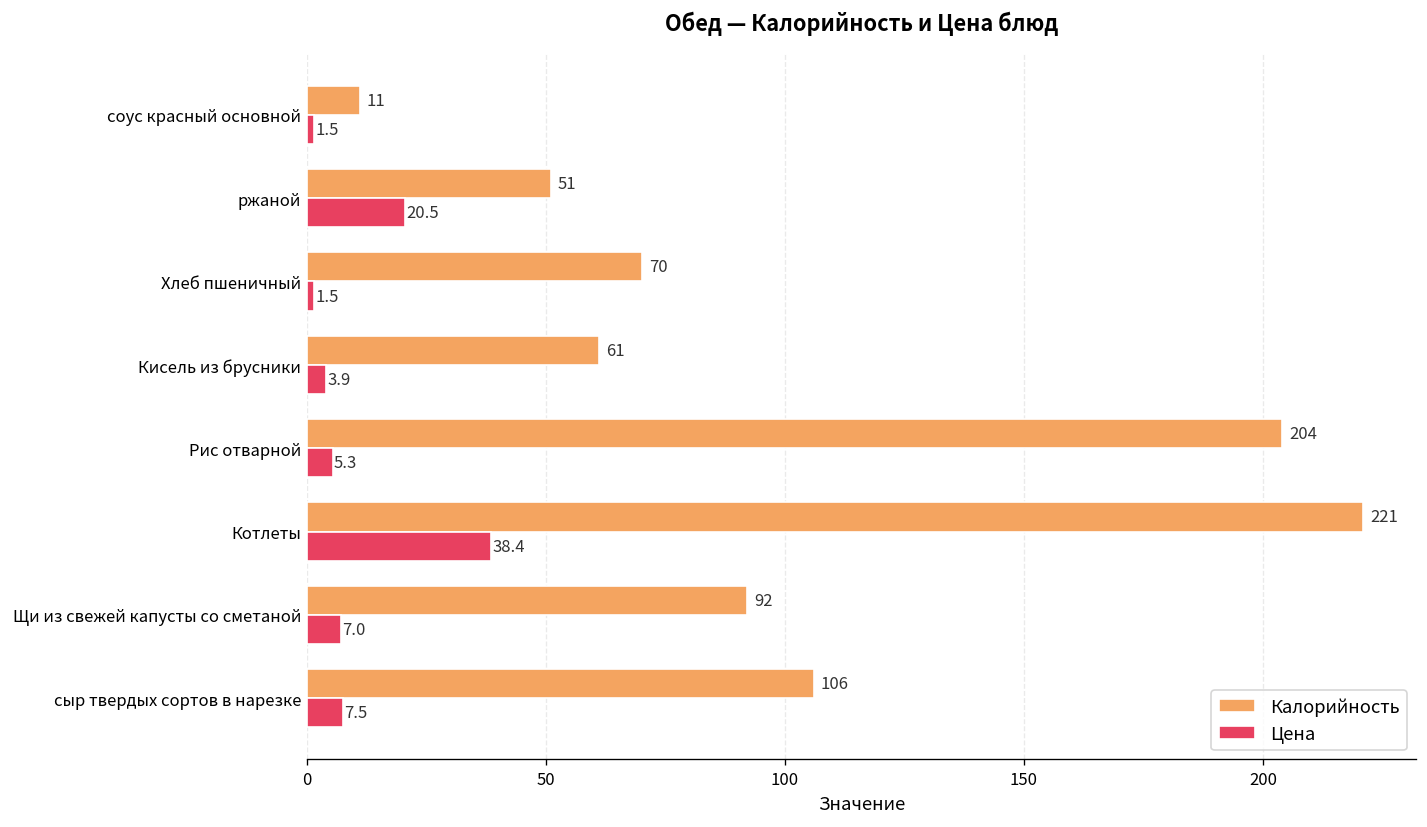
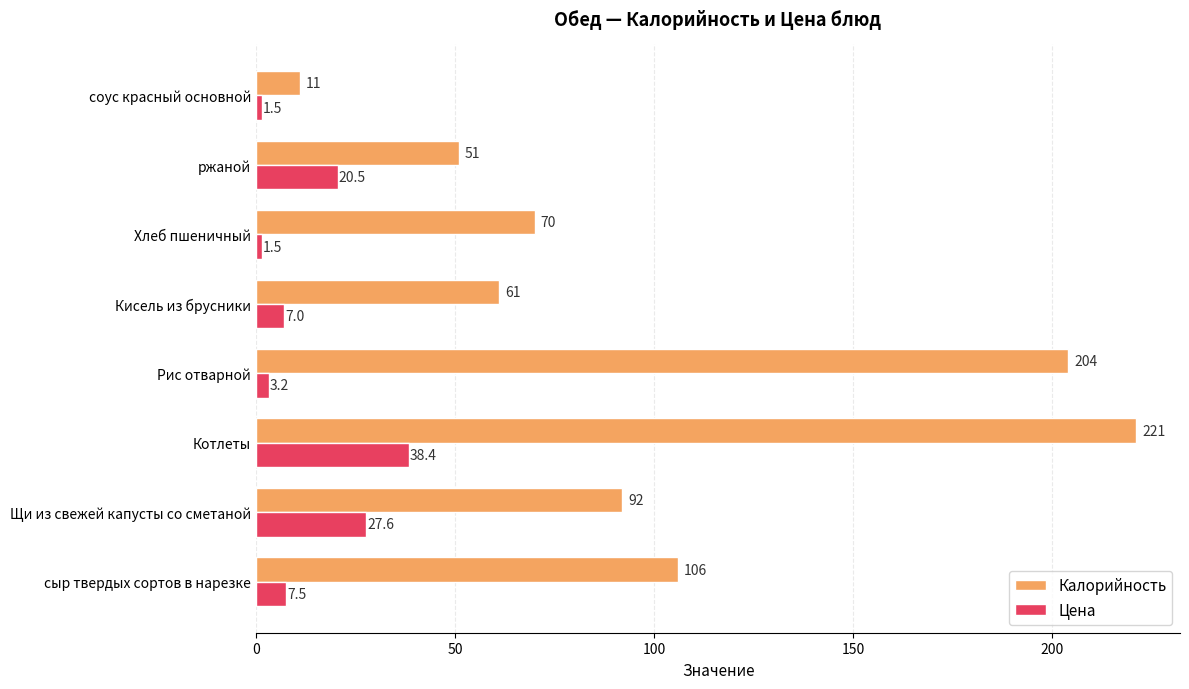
  {
    "Калорийность": {
      "соус красный основной": 11,
      "ржаной": 51,
      "Хлеб пшеничный": 70,
      "Кисель из брусники": 61,
      "Рис отварной": 204,
      "Котлеты": 221,
      "Щи из свежей капусты со сметаной": 92,
      "сыр твердых сортов в нарезке": 106
    },
    "Цена": {
      "соус красный основной": 1.5,
      "ржаной": 20.5,
      "Хлеб пшеничный": 1.5,
-     "Кисель из брусники": 3.9,
-     "Рис отварной": 5.3,
+     "Кисель из брусники": 7.0,
+     "Рис отварной": 3.2,
      "Котлеты": 38.4,
-     "Щи из свежей капусты со сметаной": 7.0,
+     "Щи из свежей капусты со сметаной": 27.6,
      "сыр твердых сортов в нарезке": 7.5
    }
  }
